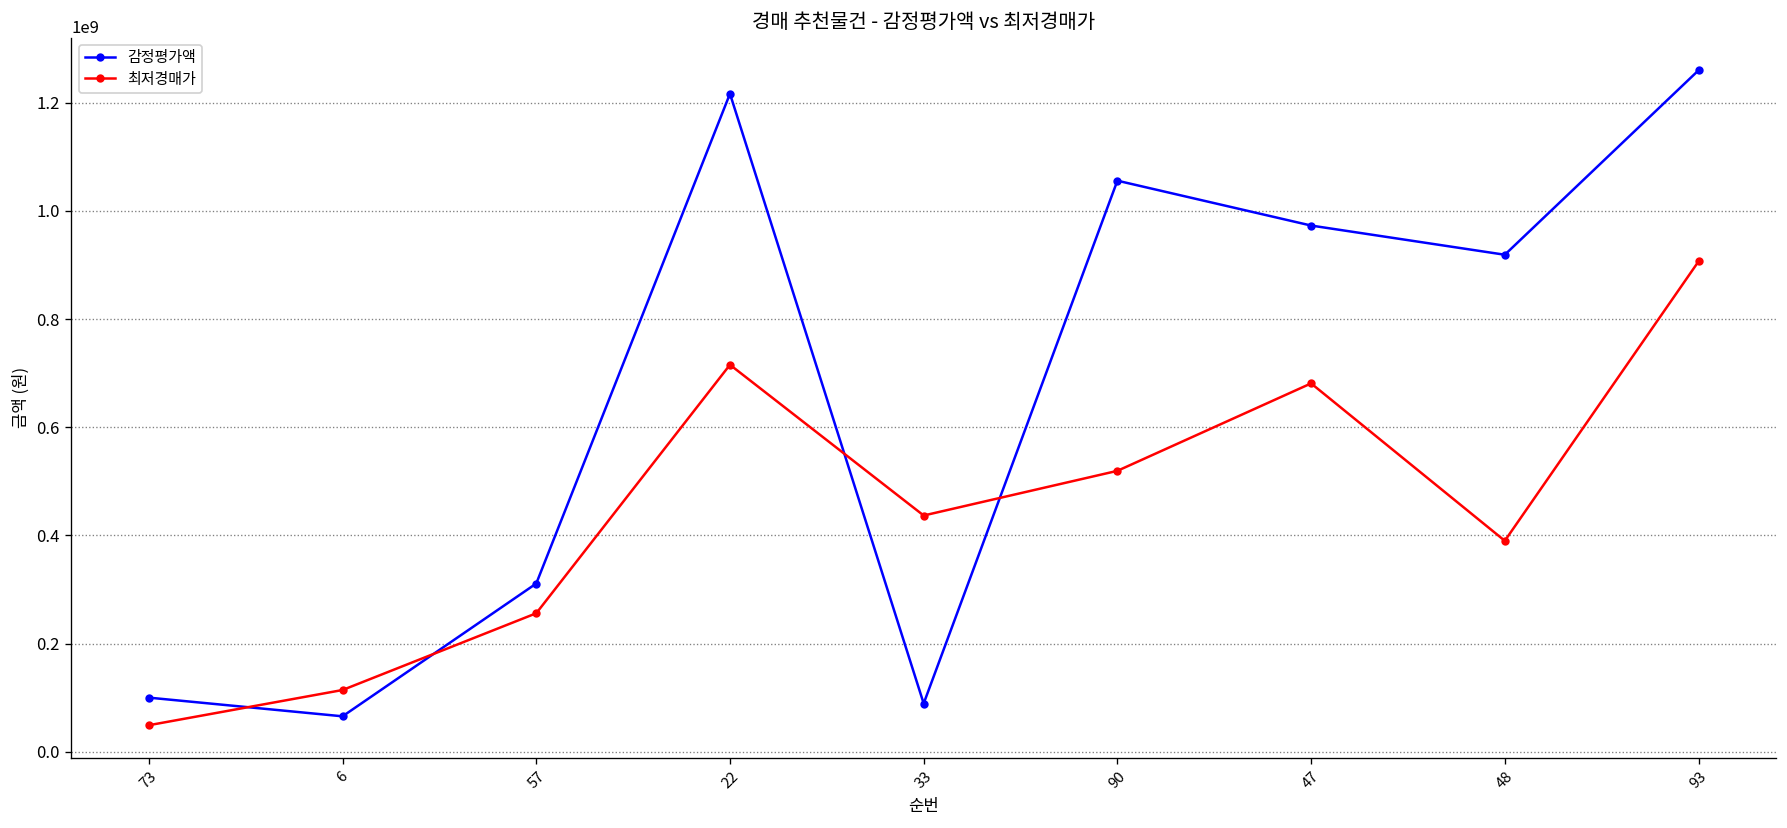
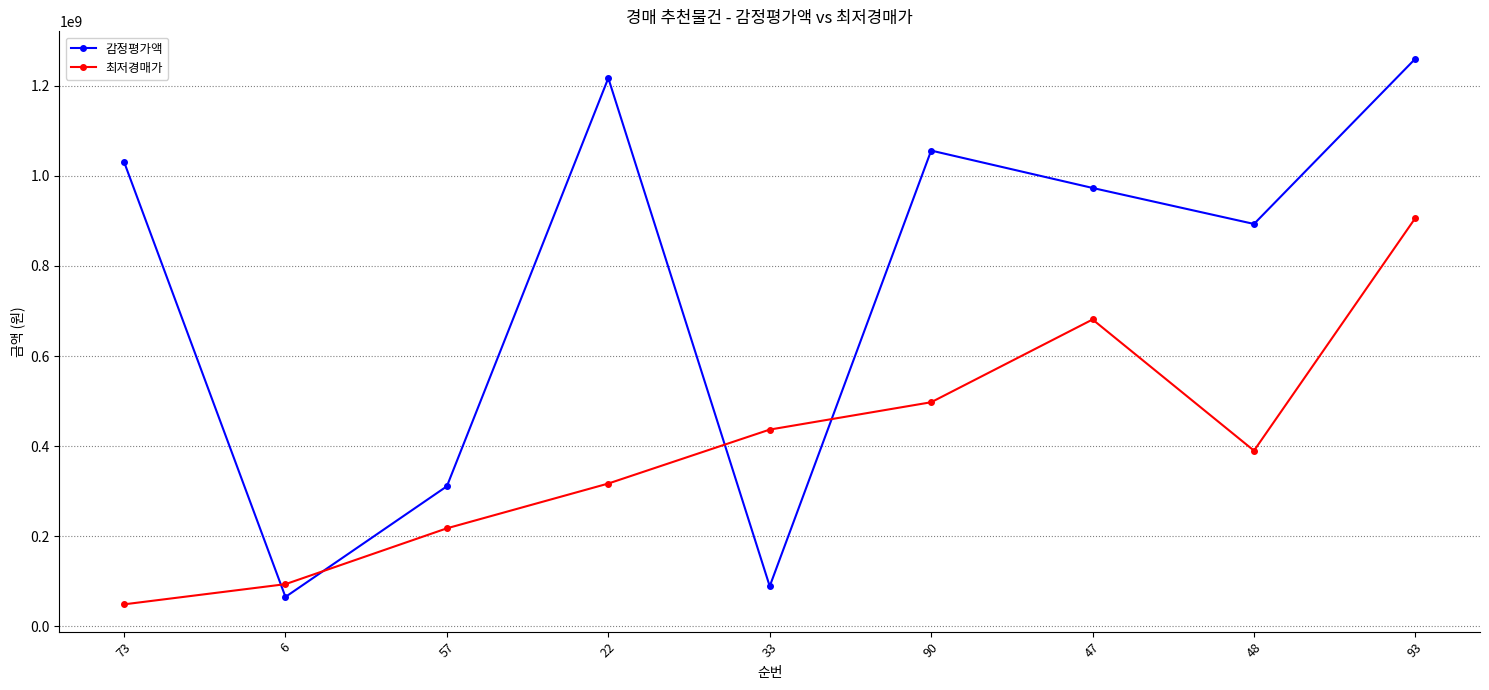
  {
    "감정평가액": {
-     "73": 100000000,
+     "73": 1030000000,
      "6": 70000000,
      "57": 310000000,
      "22": 1220000000,
      "33": 90000000,
      "90": 1060000000,
      "47": 970000000,
-     "48": 920000000,
+     "48": 890000000,
      "93": 1260000000
    },
    "최저경매가": {
      "73": 50000000,
-     "6": 110000000,
-     "57": 260000000,
-     "22": 720000000,
+     "6": 90000000,
+     "57": 220000000,
+     "22": 320000000,
      "33": 440000000,
-     "90": 520000000,
+     "90": 500000000,
      "47": 680000000,
      "48": 390000000,
      "93": 910000000
    }
  }
